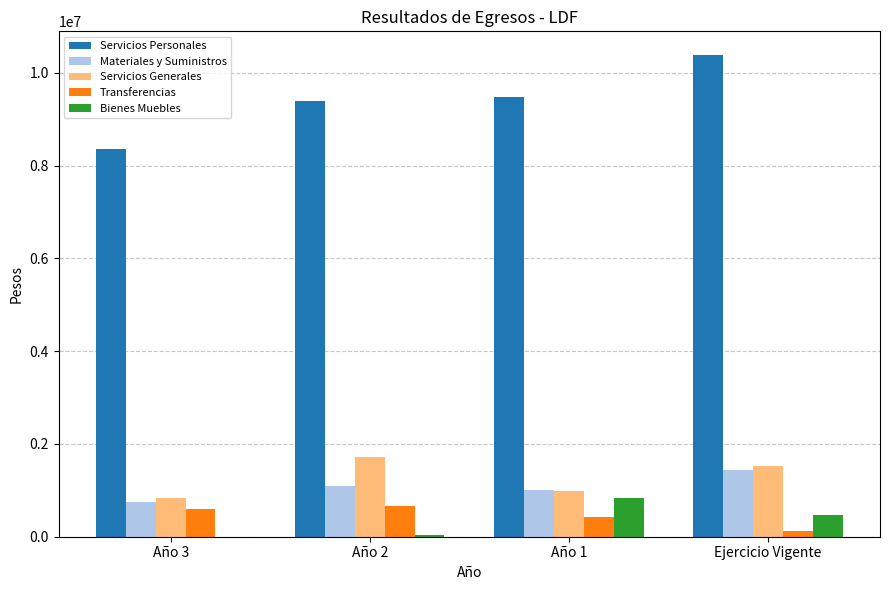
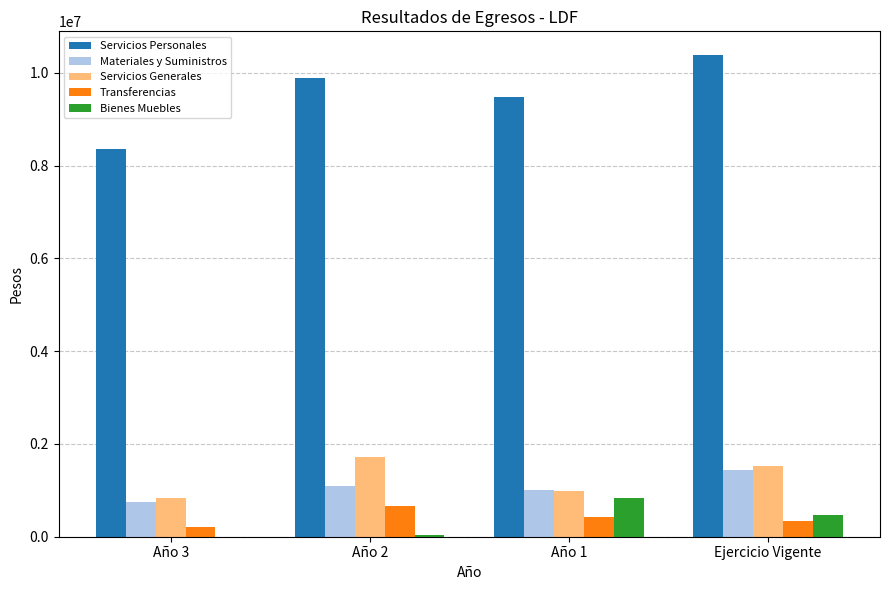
  {
    "Servicios Personales": {
      "Año 3": 8400000,
-     "Año 2": 9400000,
+     "Año 2": 9900000,
      "Año 1": 9500000,
      "Ejercicio Vigente": 10400000
    },
    "Materiales y Suministros": {
      "Año 3": 700000,
      "Año 2": 1100000,
      "Año 1": 1000000,
      "Ejercicio Vigente": 1400000
    },
    "Servicios Generales": {
      "Año 3": 800000,
      "Año 2": 1700000,
      "Año 1": 1000000,
      "Ejercicio Vigente": 1500000
    },
    "Transferencias": {
-     "Año 3": 600000,
+     "Año 3": 200000,
      "Año 2": 700000,
      "Año 1": 400000,
-     "Ejercicio Vigente": 100000
+     "Ejercicio Vigente": 300000
    },
    "Bienes Muebles": {
      "Año 3": 0,
      "Año 1": 800000,
      "Ejercicio Vigente": 500000
    }
  }
